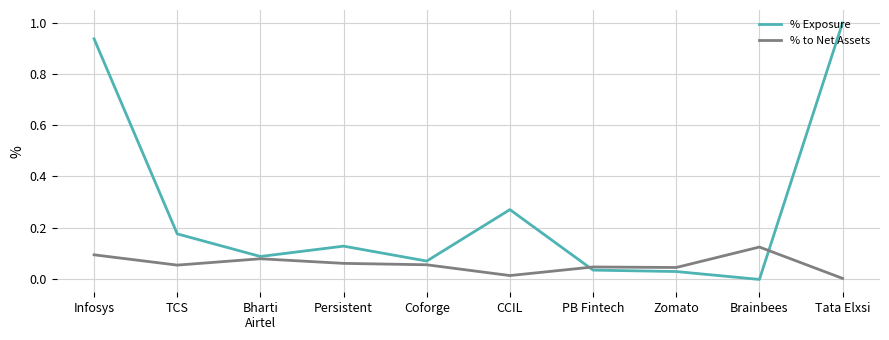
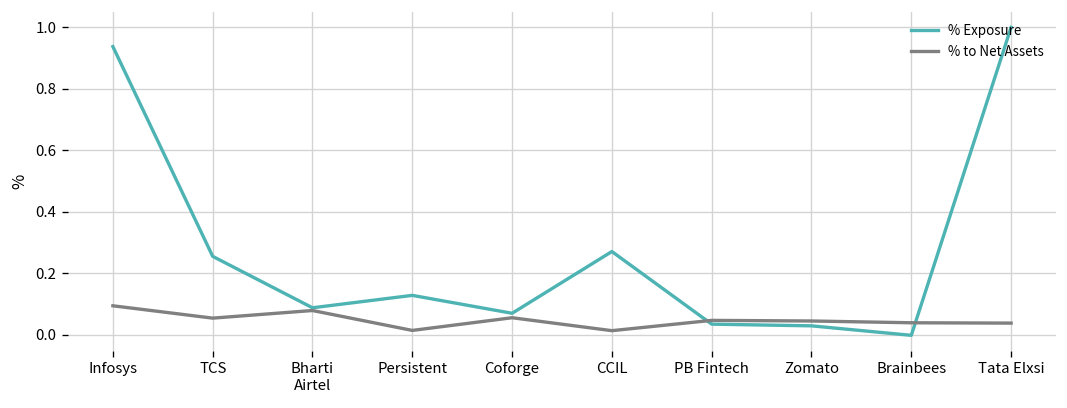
  {
    "% Exposure": {
      "Infosys": 0.94,
-     "TCS": 0.18,
+     "TCS": 0.25,
      "Persistent": 0.13,
      "Coforge": 0.07,
      "CCIL": 0.27,
      "PB Fintech": 0.03,
      "Zomato": 0.03,
      "Brainbees": 0.00,
      "Tata Elxsi": 1.00
    },
    "% to Net Assets": {
      "Infosys": 0.09,
      "TCS": 0.05,
-     "Persistent": 0.06,
+     "Persistent": 0.01,
      "Coforge": 0.05,
      "CCIL": 0.01,
      "PB Fintech": 0.05,
      "Zomato": 0.04,
-     "Brainbees": 0.12,
-     "Tata Elxsi": 0.00
+     "Brainbees": 0.04,
+     "Tata Elxsi": 0.04
    }
  }
